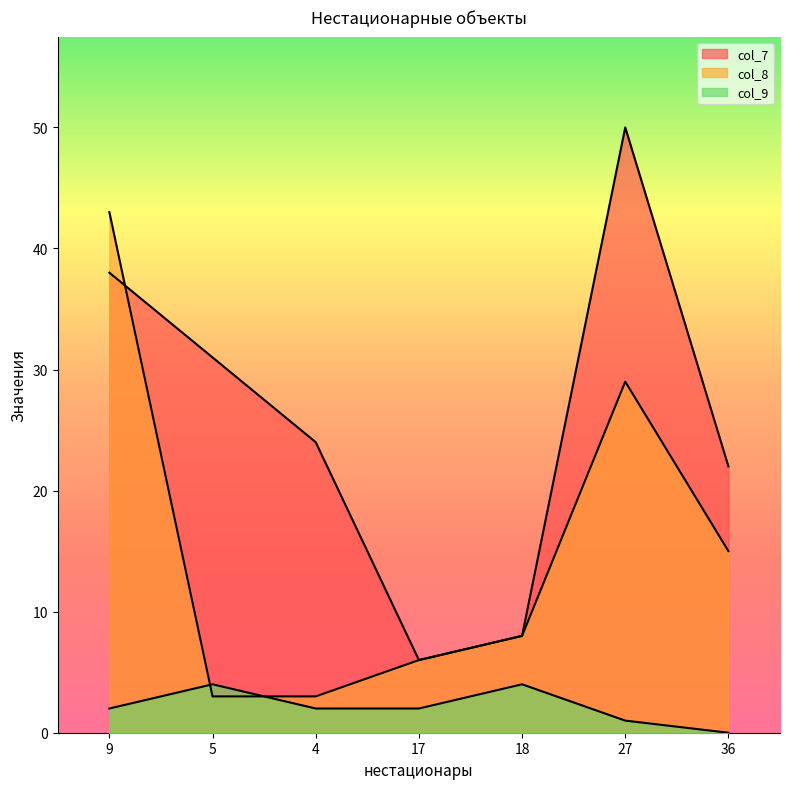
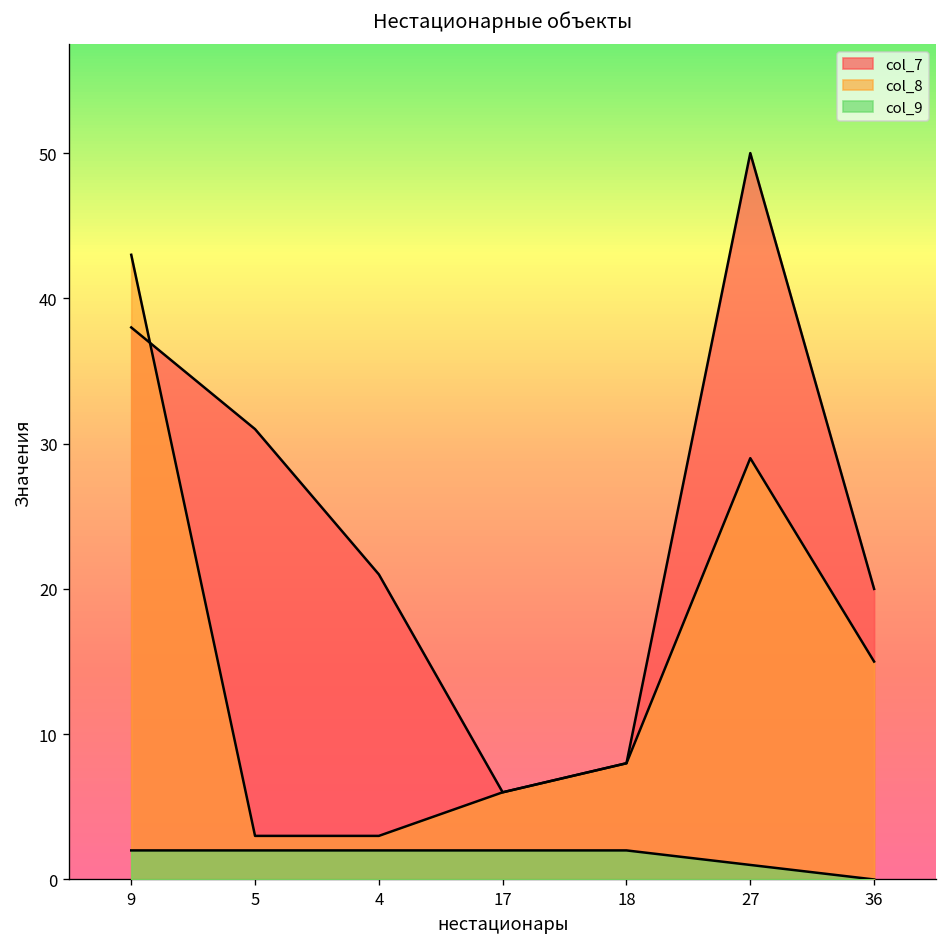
  {
    "col_7": {
      "9": 38,
      "5": 31,
-     "4": 24,
+     "4": 21,
      "27": 50,
-     "36": 22
+     "36": 20
    },
    "col_8": {
      "9": 43,
      "5": 3,
      "4": 3,
      "27": 29,
      "36": 15
    },
    "col_9": {
      "9": 2,
-     "5": 4,
+     "5": 2,
      "4": 2,
      "17": 2,
-     "18": 4,
+     "18": 2,
      "27": 1,
      "36": 0
    }
  }
